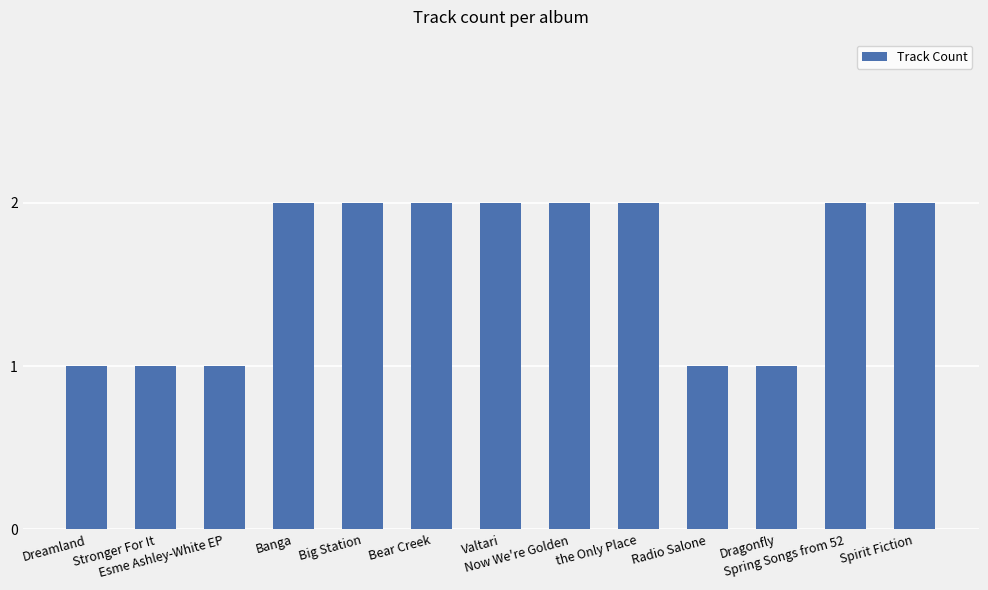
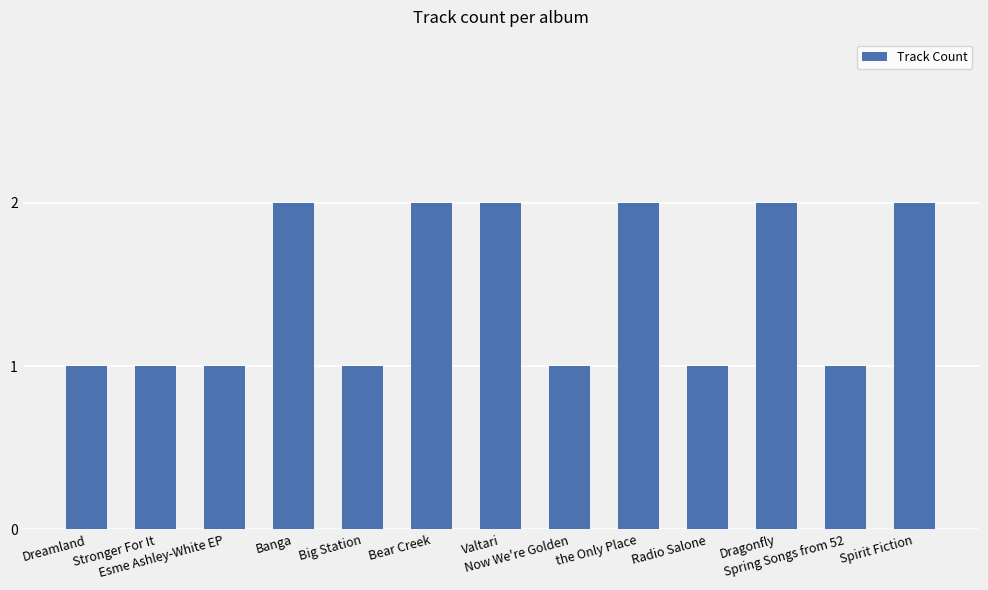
  {
    "Dreamland": 1,
    "Stronger For It": 1,
    "Esme Ashley-White EP": 1,
    "Banga": 2,
-   "Big Station": 2,
+   "Big Station": 1,
    "Bear Creek": 2,
    "Valtari": 2,
-   "Now We're Golden": 2,
+   "Now We're Golden": 1,
    "the Only Place": 2,
    "Radio Salone": 1,
-   "Dragonfly": 1,
-   "Spring Songs from 52": 2,
+   "Dragonfly": 2,
+   "Spring Songs from 52": 1,
    "Spirit Fiction": 2
  }
